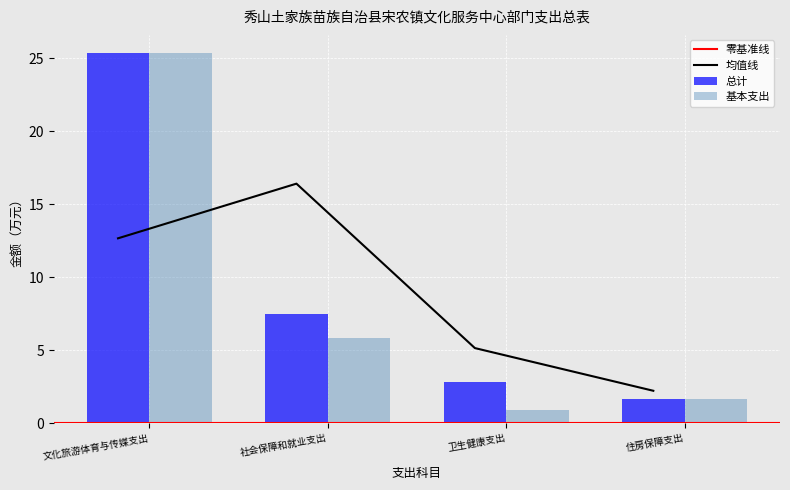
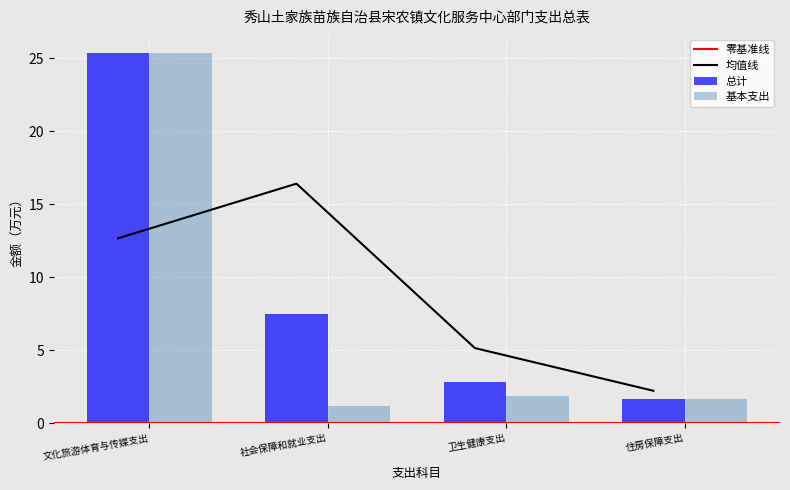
  {
    "总计": {
      "文化旅游体育与传媒支出": 25.3,
      "社会保障和就业支出": 7.5,
      "卫生健康支出": 2.8,
      "住房保障支出": 1.6
    },
    "基本支出": {
      "文化旅游体育与传媒支出": 25.3,
-     "社会保障和就业支出": 5.9,
-     "卫生健康支出": 0.9,
+     "社会保障和就业支出": 1.2,
+     "卫生健康支出": 1.9,
      "住房保障支出": 1.6
    }
  }
